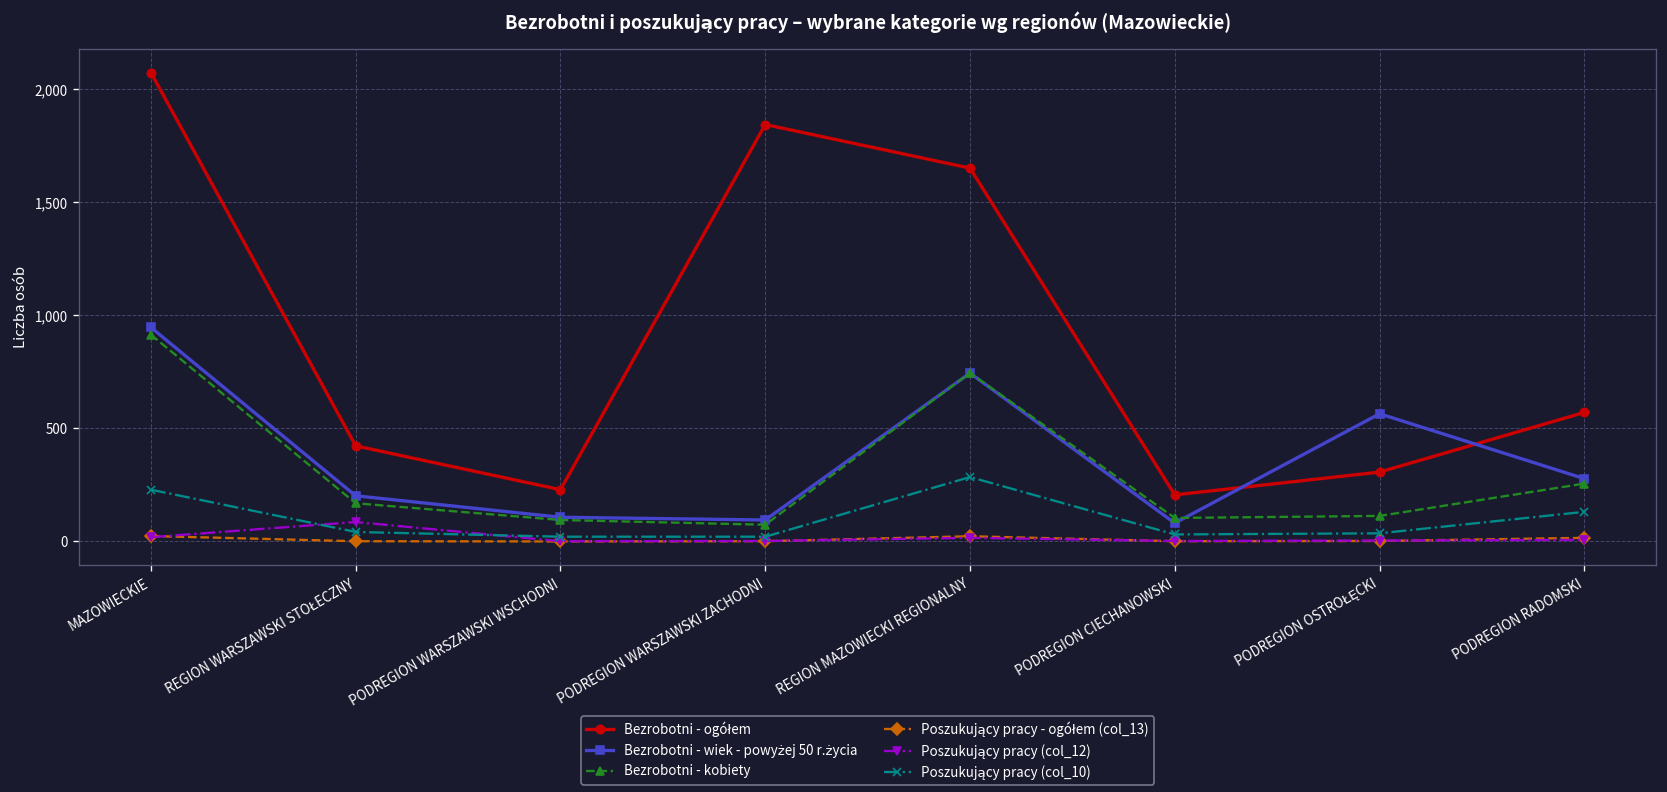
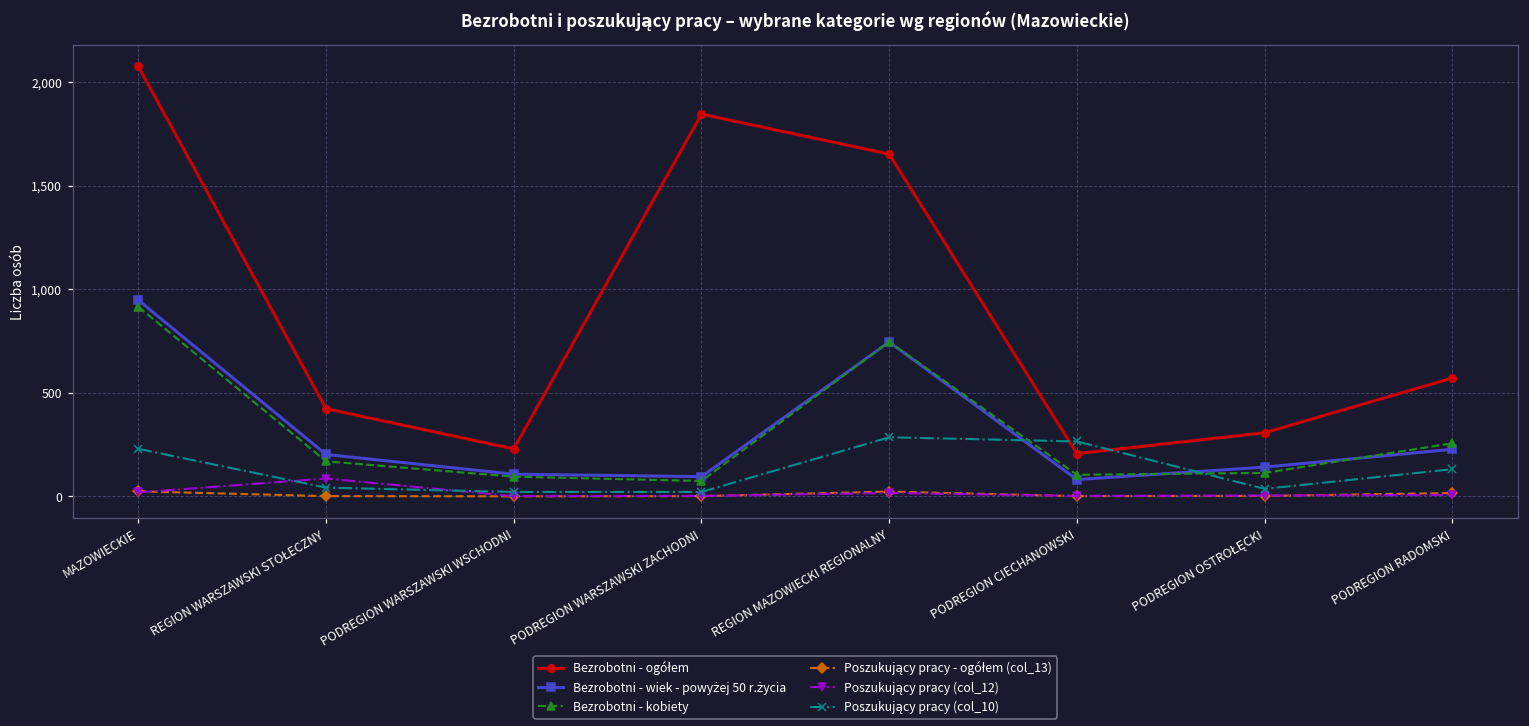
  {
    "Bezrobotni - ogółem": {
      "MAZOWIECKIE": "2,080",
      "REGION WARSZAWSKI STOŁECZNY": "420",
      "PODREGION WARSZAWSKI WSCHODNI": "230",
      "PODREGION WARSZAWSKI ZACHODNI": "1,850",
      "REGION MAZOWIECKI REGIONALNY": "1,650",
      "PODREGION CIECHANOWSKI": "210",
      "PODREGION OSTROŁĘCKI": "310",
      "PODREGION RADOMSKI": "570"
    },
    "Bezrobotni - wiek - powyżej 50 r.życia": {
      "MAZOWIECKIE": "950",
      "REGION WARSZAWSKI STOŁECZNY": "200",
      "PODREGION WARSZAWSKI ZACHODNI": "100",
      "PODREGION CIECHANOWSKI": "80",
-     "PODREGION OSTROŁĘCKI": "570",
-     "PODREGION RADOMSKI": "280"
+     "PODREGION OSTROŁĘCKI": "140",
+     "PODREGION RADOMSKI": "230"
    },
    "Bezrobotni - kobiety": {
      "MAZOWIECKIE": "920",
      "REGION WARSZAWSKI STOŁECZNY": "170",
      "PODREGION WARSZAWSKI ZACHODNI": "70",
      "PODREGION CIECHANOWSKI": "100",
      "PODREGION OSTROŁĘCKI": "110",
      "PODREGION RADOMSKI": "260"
    },
    "Poszukujący pracy - ogółem (col_13)": {
      "REGION WARSZAWSKI STOŁECZNY": "0"
    },
    "Poszukujący pracy (col_12)": {
      "REGION WARSZAWSKI STOŁECZNY": "90"
    },
    "Poszukujący pracy (col_10)": {
      "MAZOWIECKIE": "230",
      "REGION WARSZAWSKI STOŁECZNY": "40",
      "PODREGION WARSZAWSKI WSCHODNI": "20",
      "PODREGION WARSZAWSKI ZACHODNI": "20",
      "REGION MAZOWIECKI REGIONALNY": "290",
-     "PODREGION CIECHANOWSKI": "30",
+     "PODREGION CIECHANOWSKI": "270",
      "PODREGION OSTROŁĘCKI": "40",
      "PODREGION RADOMSKI": "130"
    }
  }
